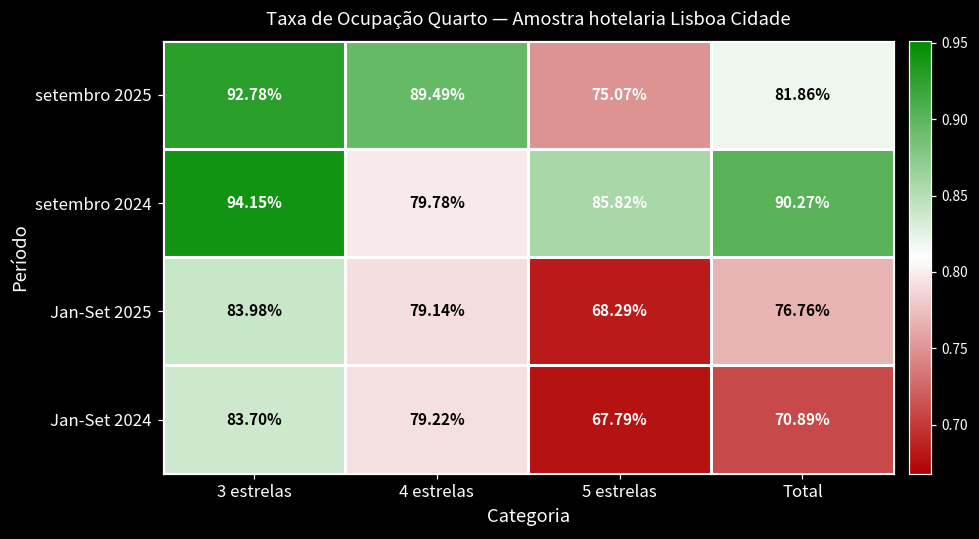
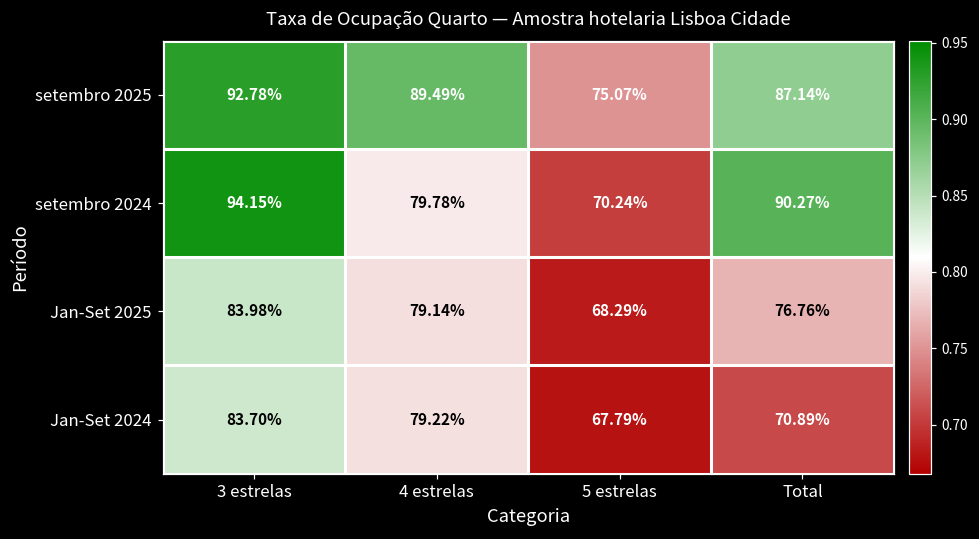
  {
    "setembro 2025": {
      "3 estrelas": "92.78%",
      "4 estrelas": "89.49%",
      "5 estrelas": "75.07%",
-     "Total": "81.86%"
+     "Total": "87.14%"
    },
    "setembro 2024": {
      "3 estrelas": "94.15%",
      "4 estrelas": "79.78%",
-     "5 estrelas": "85.82%",
+     "5 estrelas": "70.24%",
      "Total": "90.27%"
    },
    "Jan-Set 2025": {
      "3 estrelas": "83.98%",
      "4 estrelas": "79.14%",
      "5 estrelas": "68.29%",
      "Total": "76.76%"
    },
    "Jan-Set 2024": {
      "3 estrelas": "83.70%",
      "4 estrelas": "79.22%",
      "5 estrelas": "67.79%",
      "Total": "70.89%"
    }
  }
